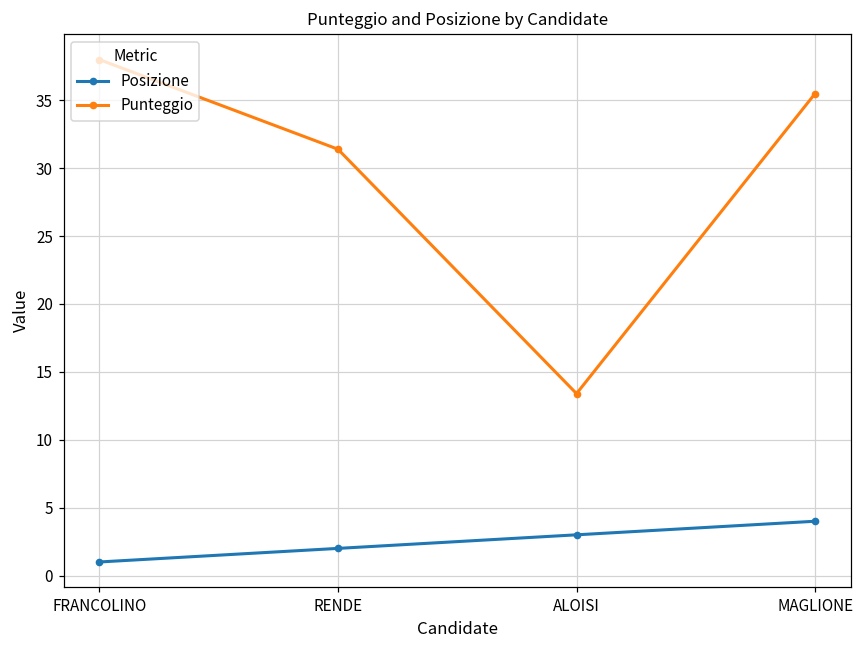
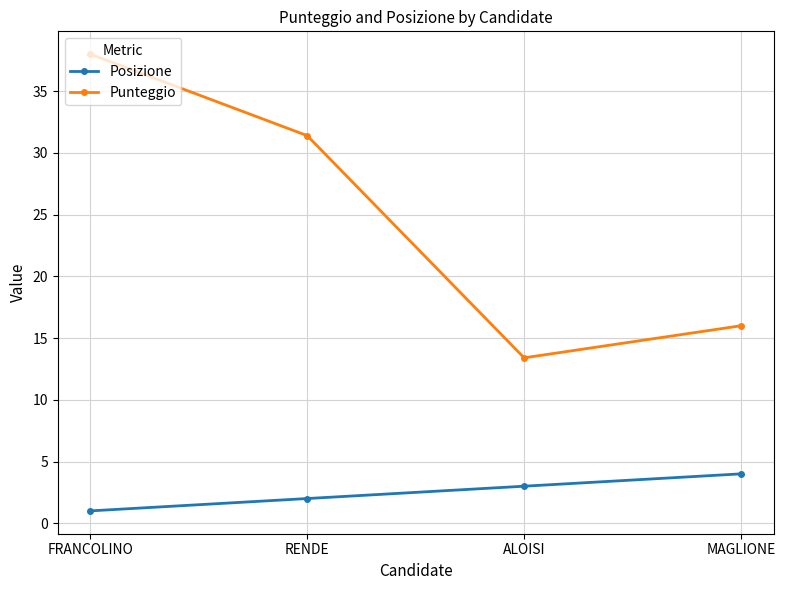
  {
    "Posizione": {
      "FRANCOLINO": 1.0,
      "RENDE": 2.0,
      "ALOISI": 3.0,
      "MAGLIONE": 4.0
    },
    "Punteggio": {
      "RENDE": 31.4,
      "ALOISI": 13.4,
-     "MAGLIONE": 35.5
+     "MAGLIONE": 16.0
    }
  }
